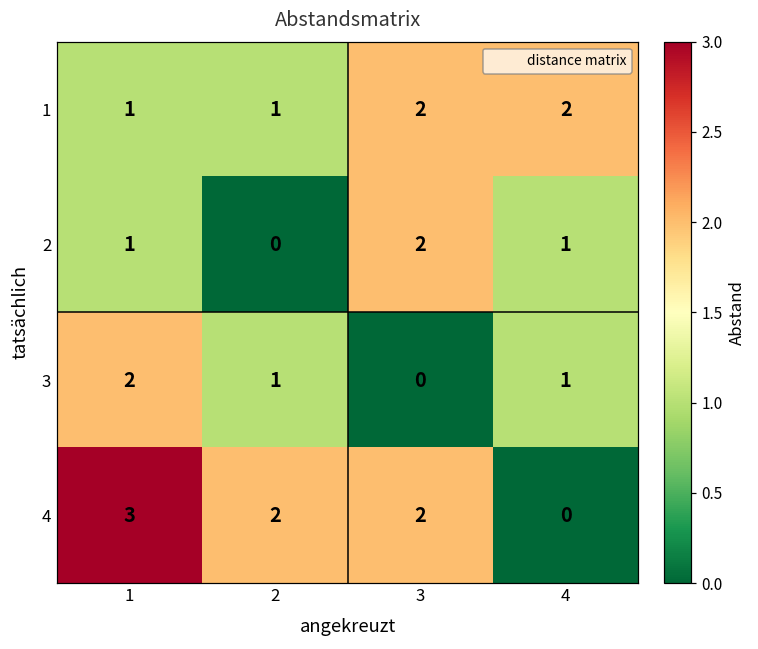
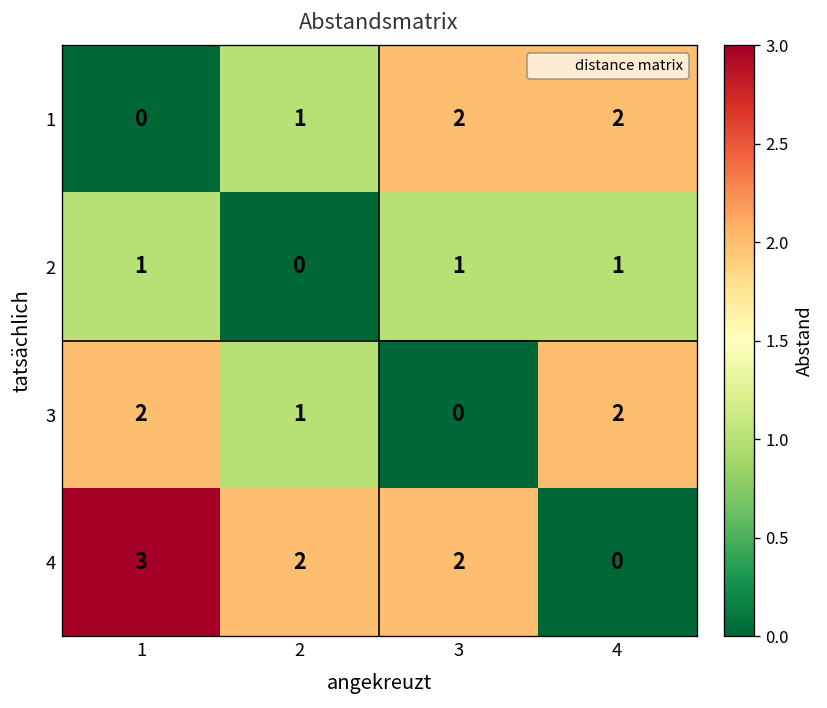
  {
    "1": {
-     "1": 1,
+     "1": 0,
      "2": 1,
      "3": 2,
      "4": 2
    },
    "2": {
      "1": 1,
      "2": 0,
-     "3": 2,
+     "3": 1,
      "4": 1
    },
    "3": {
      "1": 2,
      "2": 1,
      "3": 0,
-     "4": 1
+     "4": 2
    },
    "4": {
      "1": 3,
      "2": 2,
      "3": 2,
      "4": 0
    }
  }
